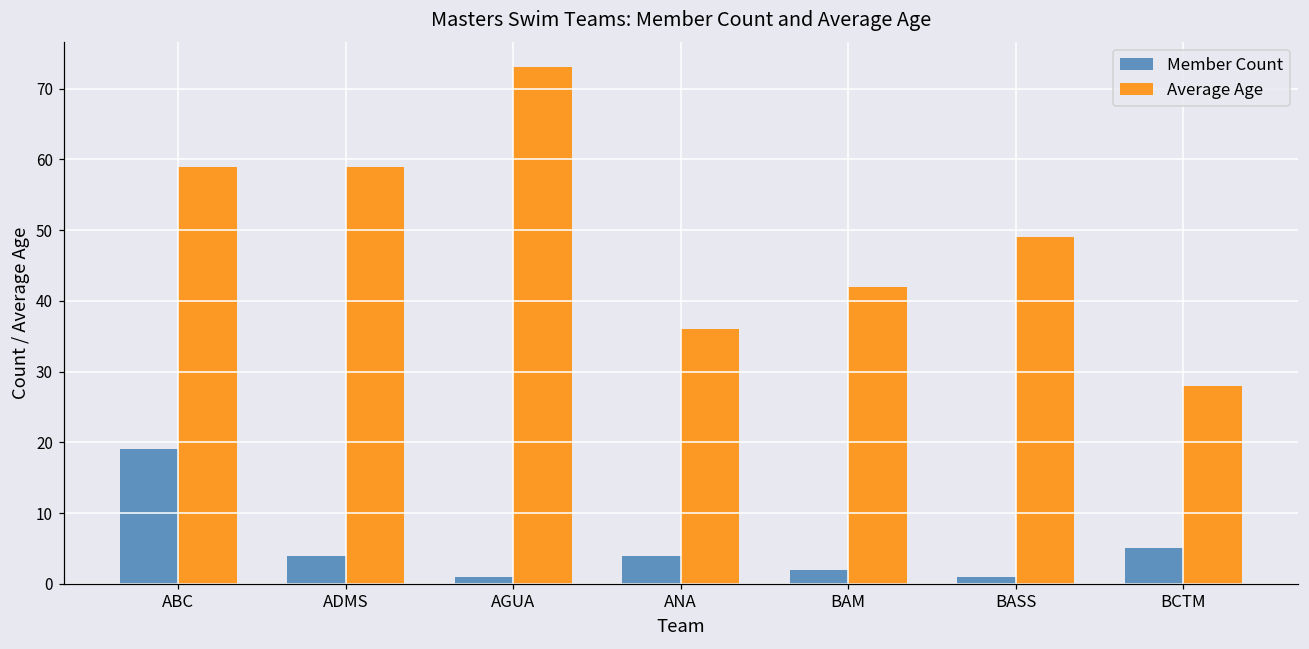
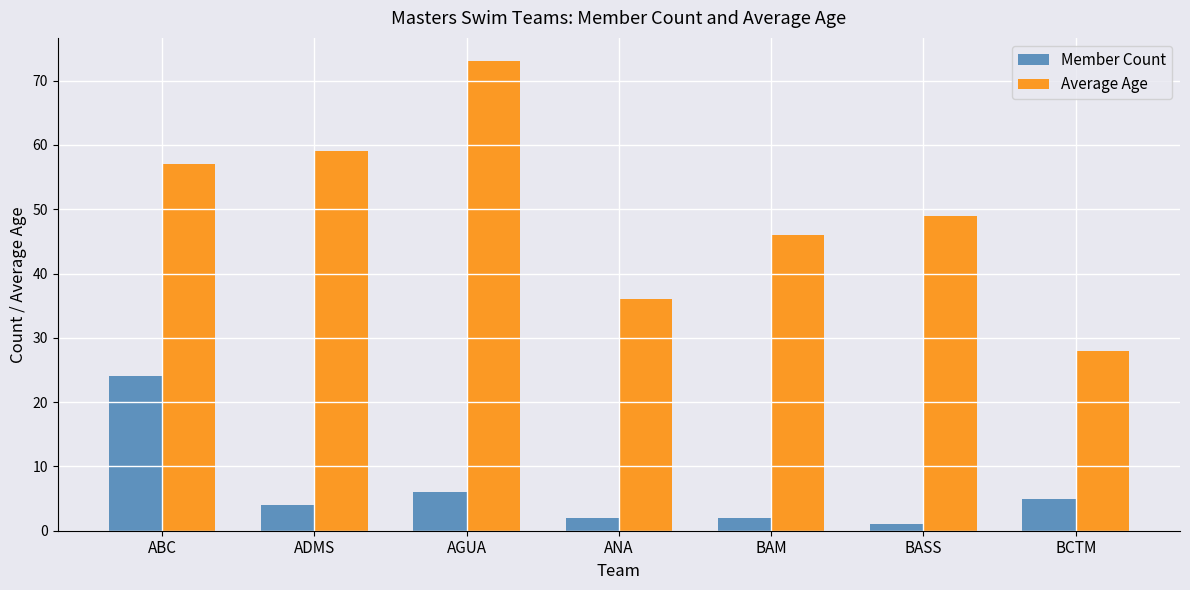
  {
    "Member Count": {
-     "ABC": 19,
+     "ABC": 24,
      "ADMS": 4,
-     "AGUA": 1,
-     "ANA": 4,
+     "AGUA": 6,
+     "ANA": 2,
      "BAM": 2,
      "BASS": 1,
      "BCTM": 5
    },
    "Average Age": {
-     "ABC": 59,
+     "ABC": 57,
      "ADMS": 59,
      "AGUA": 73,
      "ANA": 36,
-     "BAM": 42,
+     "BAM": 46,
      "BASS": 49,
      "BCTM": 28
    }
  }
